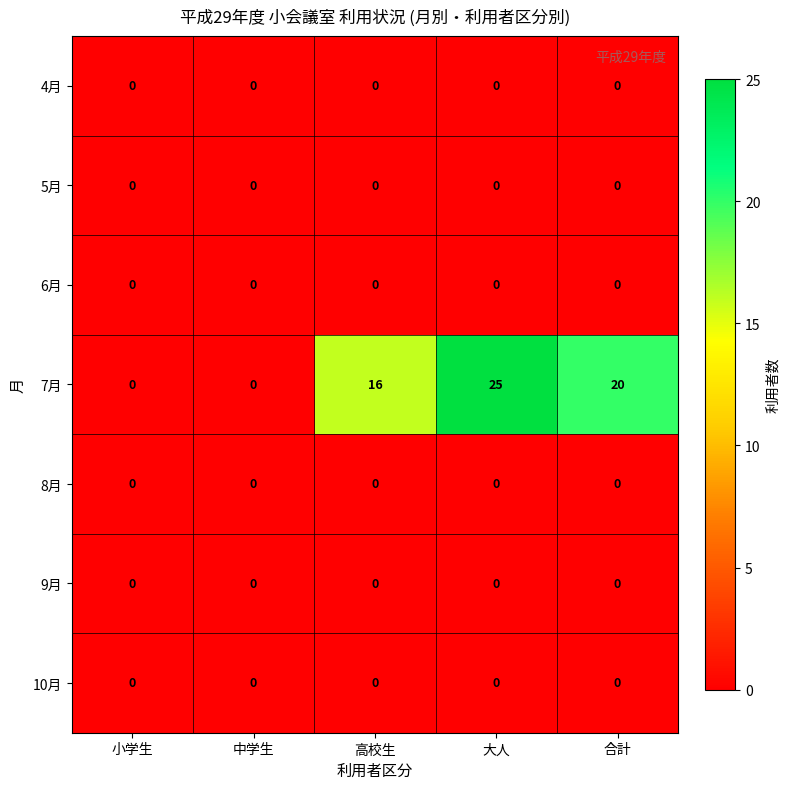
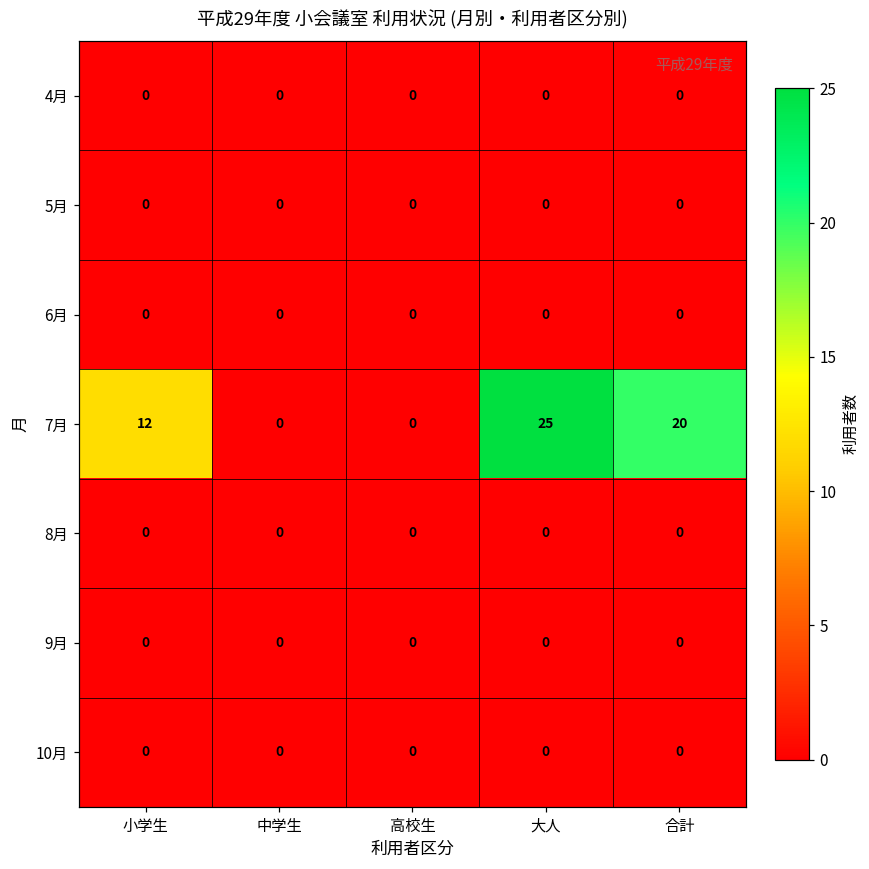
  {
    "4月": {
      "小学生": 0,
      "中学生": 0,
      "高校生": 0,
      "大人": 0
    },
    "5月": {
      "小学生": 0,
      "中学生": 0,
      "高校生": 0,
      "大人": 0,
      "合計": 0
    },
    "6月": {
      "小学生": 0,
      "中学生": 0,
      "高校生": 0,
      "大人": 0,
      "合計": 0
    },
    "7月": {
-     "小学生": 0,
+     "小学生": 12,
      "中学生": 0,
-     "高校生": 16,
+     "高校生": 0,
      "大人": 25,
      "合計": 20
    },
    "8月": {
      "小学生": 0,
      "中学生": 0,
      "高校生": 0,
      "大人": 0,
      "合計": 0
    },
    "9月": {
      "小学生": 0,
      "中学生": 0,
      "高校生": 0,
      "大人": 0,
      "合計": 0
    },
    "10月": {
      "小学生": 0,
      "中学生": 0,
      "高校生": 0,
      "大人": 0,
      "合計": 0
    }
  }
